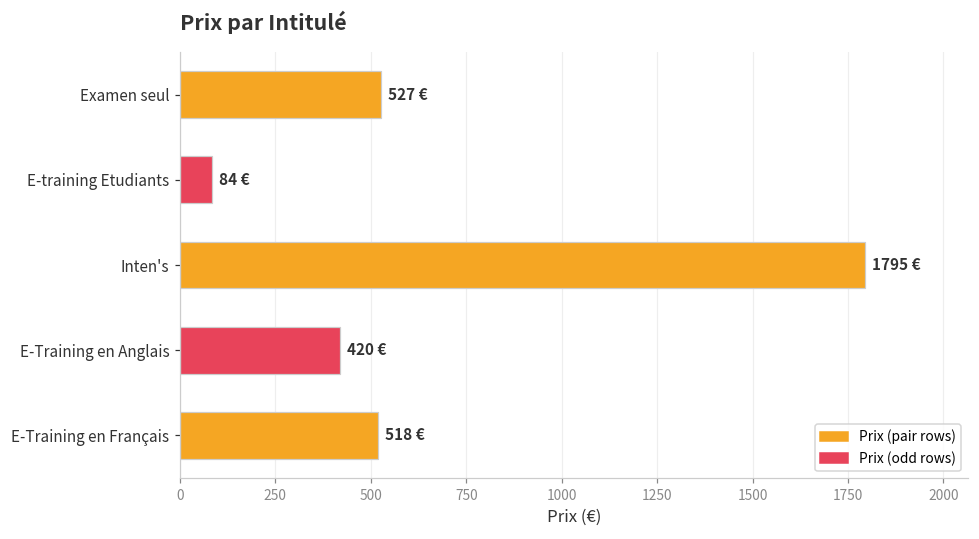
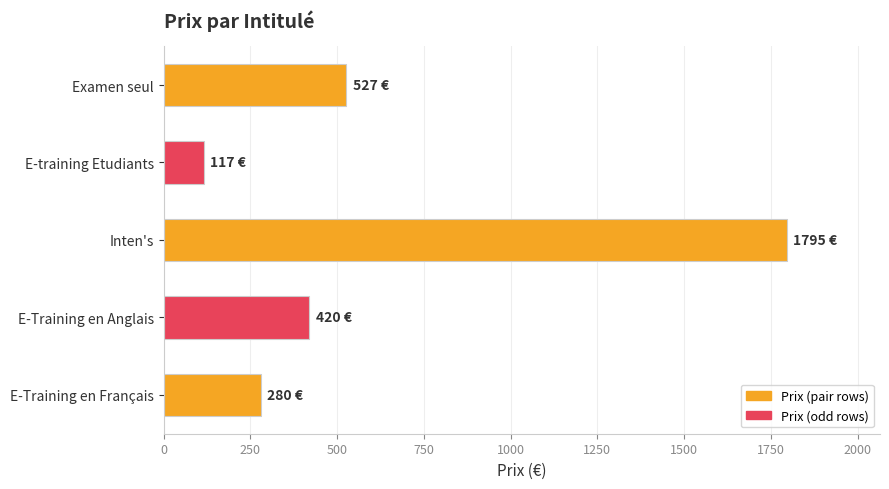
  {
    "Examen seul": 527,
-   "E-training Etudiants": 84,
+   "E-training Etudiants": 117,
    "Inten's": 1795,
    "E-Training en Anglais": 420,
-   "E-Training en Français": 518
+   "E-Training en Français": 280
  }
